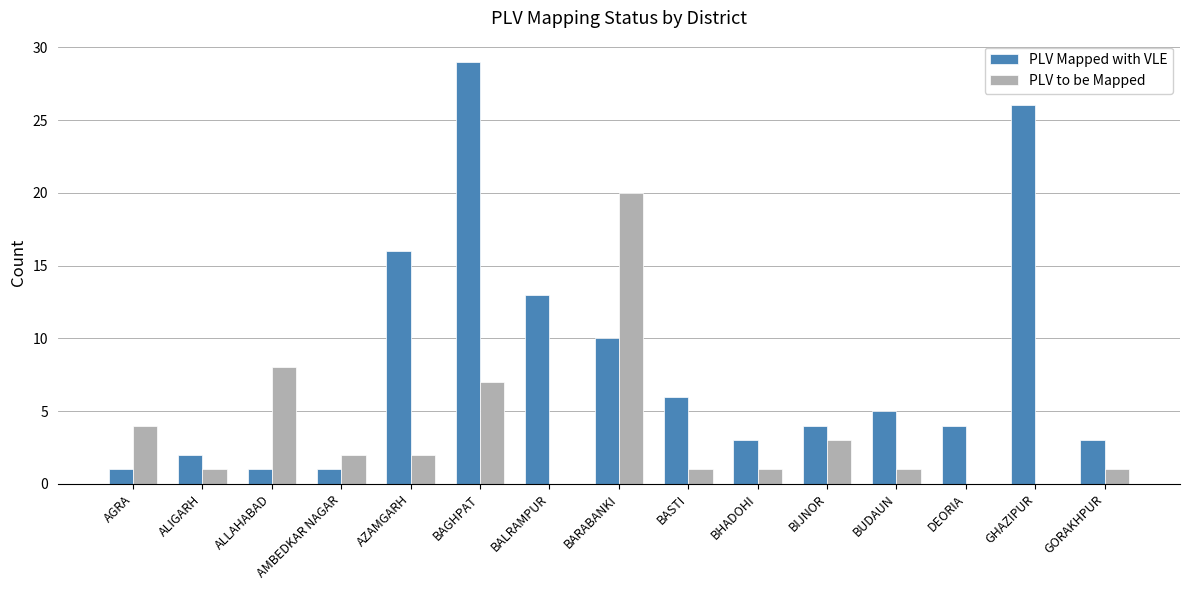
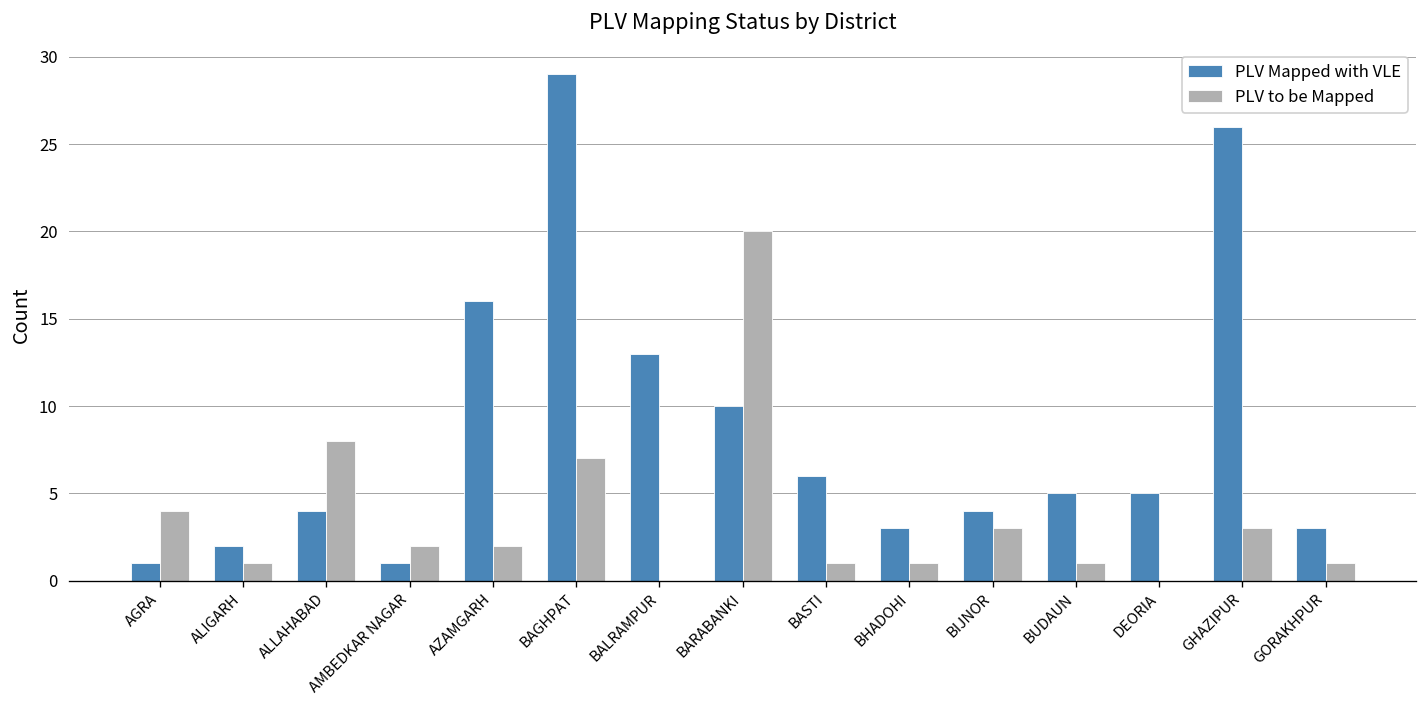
  {
    "PLV Mapped with VLE": {
      "AGRA": 1,
      "ALIGARH": 2,
-     "ALLAHABAD": 1,
+     "ALLAHABAD": 4,
      "AMBEDKAR NAGAR": 1,
      "AZAMGARH": 16,
      "BAGHPAT": 29,
      "BALRAMPUR": 13,
      "BARABANKI": 10,
      "BASTI": 6,
      "BHADOHI": 3,
      "BIJNOR": 4,
      "BUDAUN": 5,
-     "DEORIA": 4,
+     "DEORIA": 5,
      "GHAZIPUR": 26,
      "GORAKHPUR": 3
    },
    "PLV to be Mapped": {
      "AGRA": 4,
      "ALIGARH": 1,
      "ALLAHABAD": 8,
      "AMBEDKAR NAGAR": 2,
      "AZAMGARH": 2,
      "BAGHPAT": 7,
      "BALRAMPUR": 0,
      "BARABANKI": 20,
      "BASTI": 1,
      "BHADOHI": 1,
      "BIJNOR": 3,
      "BUDAUN": 1,
      "DEORIA": 0,
-     "GHAZIPUR": 0,
+     "GHAZIPUR": 3,
      "GORAKHPUR": 1
    }
  }
